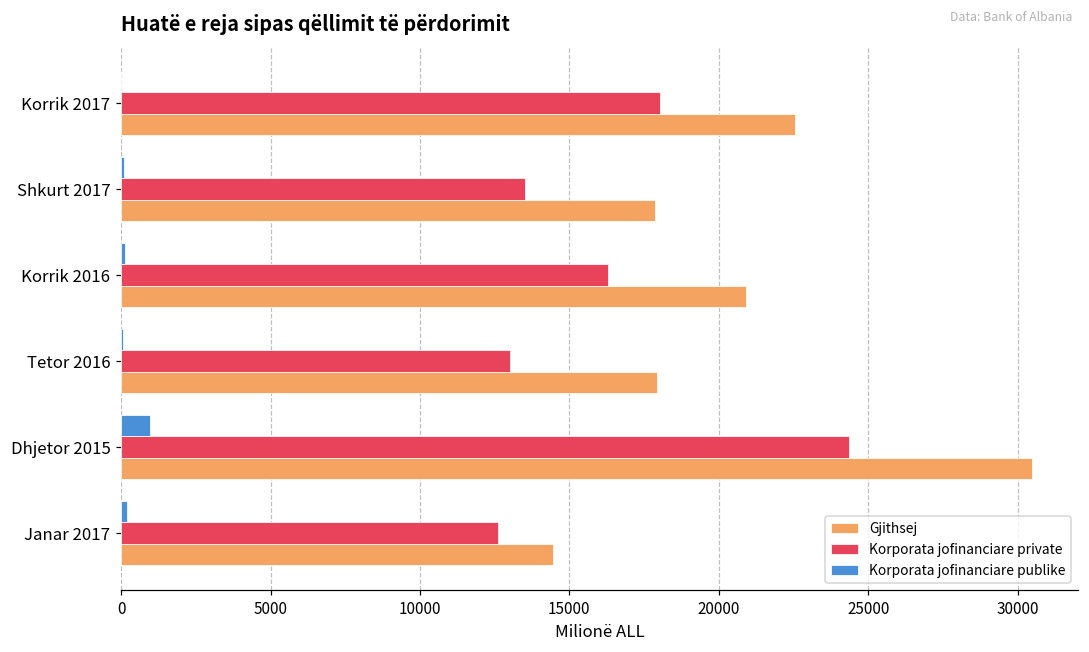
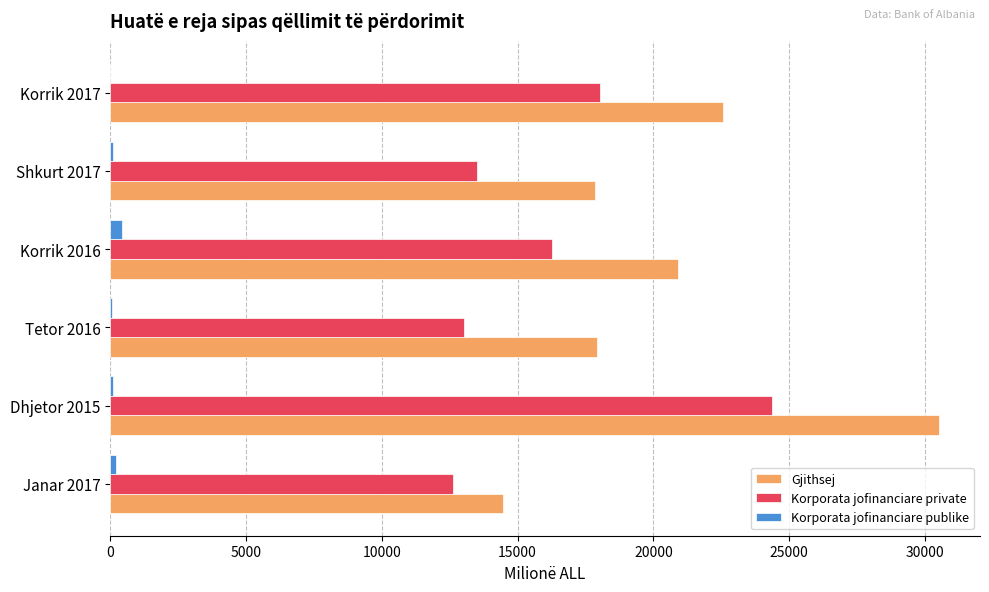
  {
    "Gjithsej": {
      "Korrik 2017": 22500,
      "Shkurt 2017": 17900,
      "Korrik 2016": 20900,
      "Tetor 2016": 17900,
      "Dhjetor 2015": 30500,
      "Janar 2017": 14500
    },
    "Korporata jofinanciare private": {
      "Korrik 2017": 18000,
      "Shkurt 2017": 13500,
      "Korrik 2016": 16300,
      "Tetor 2016": 13000,
      "Dhjetor 2015": 24400,
      "Janar 2017": 12600
    },
    "Korporata jofinanciare publike": {
-     "Korrik 2016": 100,
-     "Dhjetor 2015": 1000,
+     "Korrik 2016": 400,
+     "Dhjetor 2015": 100,
      "Janar 2017": 200
    }
  }
